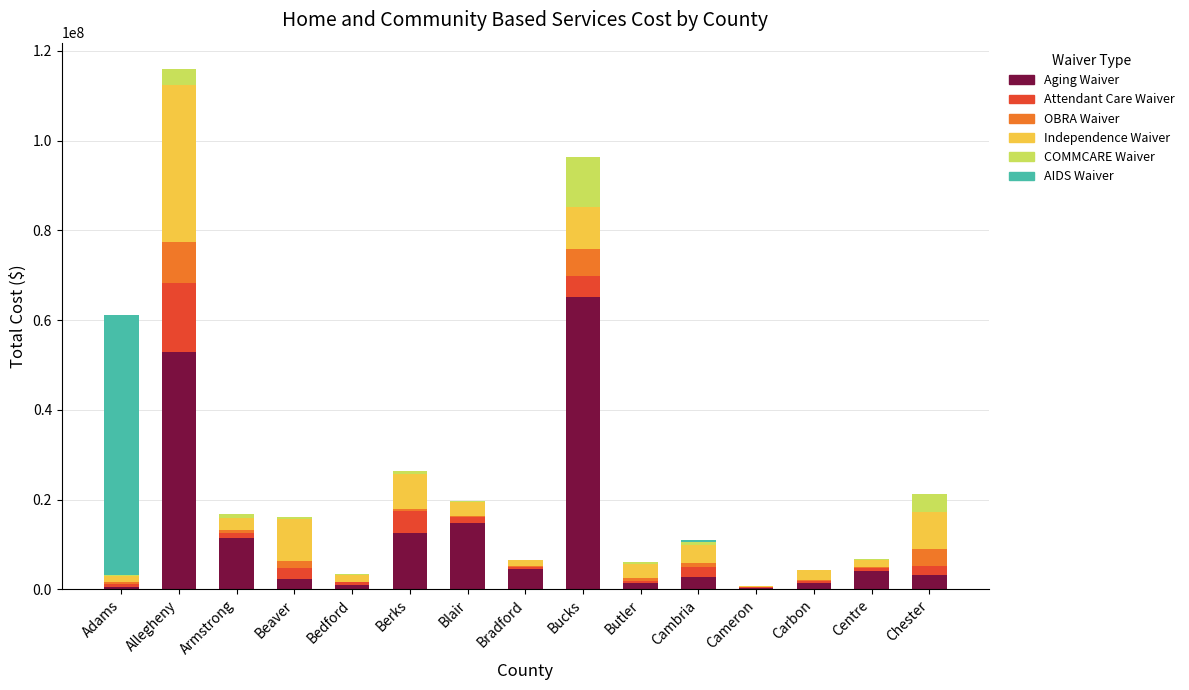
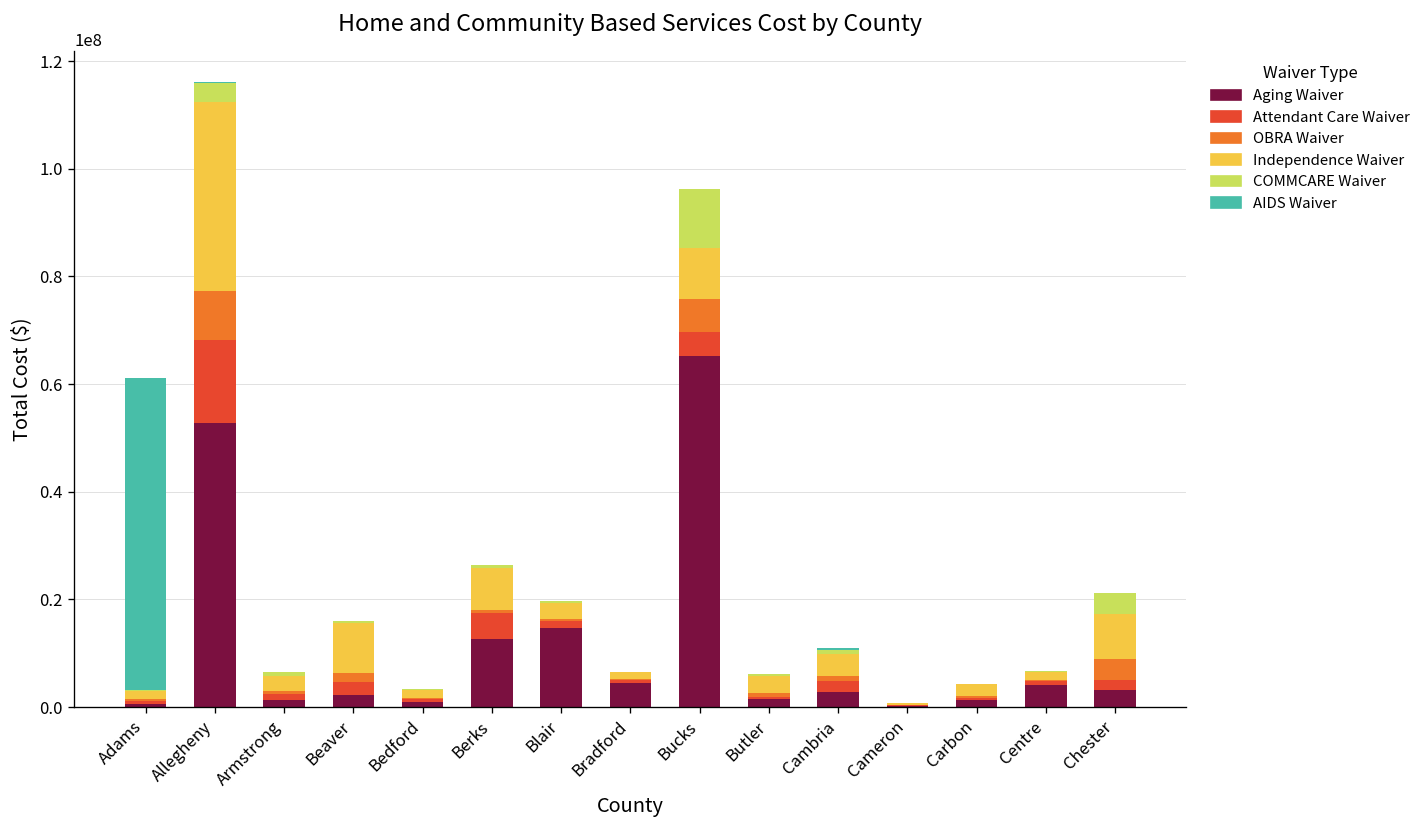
  {
    "Aging Waiver": {
      "Adams": 1000000,
      "Allegheny": 53000000,
-     "Armstrong": 11000000,
+     "Armstrong": 1000000,
      "Beaver": 2000000,
      "Bedford": 1000000,
      "Berks": 13000000,
      "Blair": 15000000,
      "Bradford": 4000000,
      "Bucks": 65000000,
      "Butler": 1000000,
      "Cambria": 3000000,
      "Carbon": 1000000,
      "Centre": 4000000,
      "Chester": 3000000
    },
    "AIDS Waiver": {
      "Adams": 58000000,
      "Armstrong": 0,
      "Beaver": 0,
      "Berks": 0,
      "Blair": 0,
      "Bradford": 0,
      "Butler": 0,
      "Cameron": 0,
      "Centre": 0,
      "Chester": 0
    }
  }
